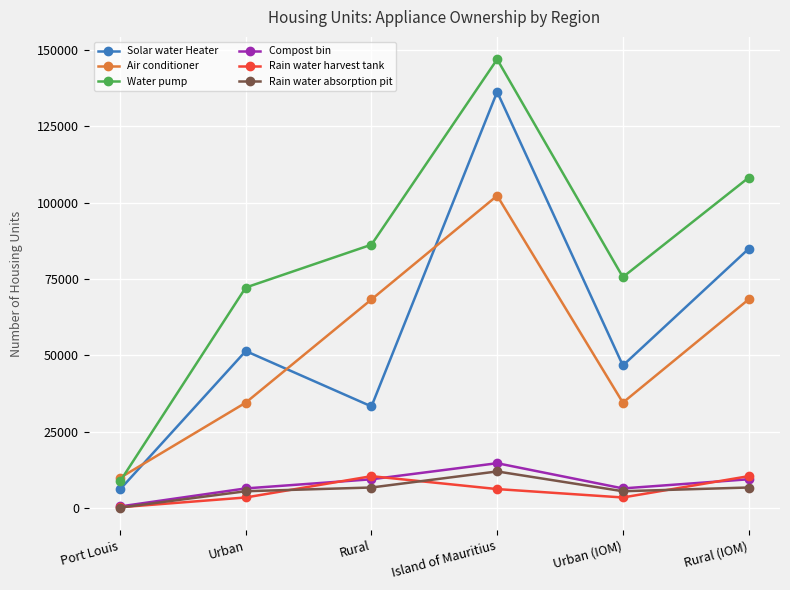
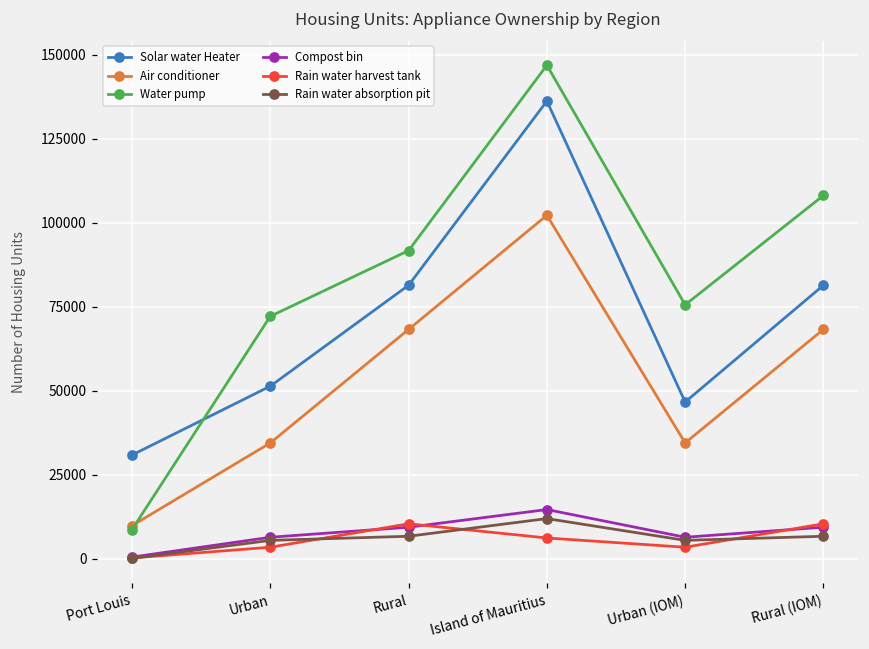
  {
    "Solar water Heater": {
-     "Port Louis": 6000,
+     "Port Louis": 31000,
      "Urban": 51000,
-     "Rural": 33000,
+     "Rural": 81000,
      "Island of Mauritius": 136000,
      "Urban (IOM)": 47000,
-     "Rural (IOM)": 85000
+     "Rural (IOM)": 81000
    },
    "Water pump": {
      "Port Louis": 9000,
      "Urban": 72000,
-     "Rural": 86000,
+     "Rural": 92000,
      "Island of Mauritius": 147000,
      "Urban (IOM)": 76000,
      "Rural (IOM)": 108000
    },
    "Compost bin": {
      "Urban": 6000,
      "Rural": 9000,
      "Island of Mauritius": 15000,
      "Urban (IOM)": 6000,
      "Rural (IOM)": 9000
    },
    "Rain water absorption pit": {
      "Urban": 5000,
      "Rural": 7000,
      "Island of Mauritius": 12000,
      "Urban (IOM)": 5000,
      "Rural (IOM)": 7000
    }
  }
